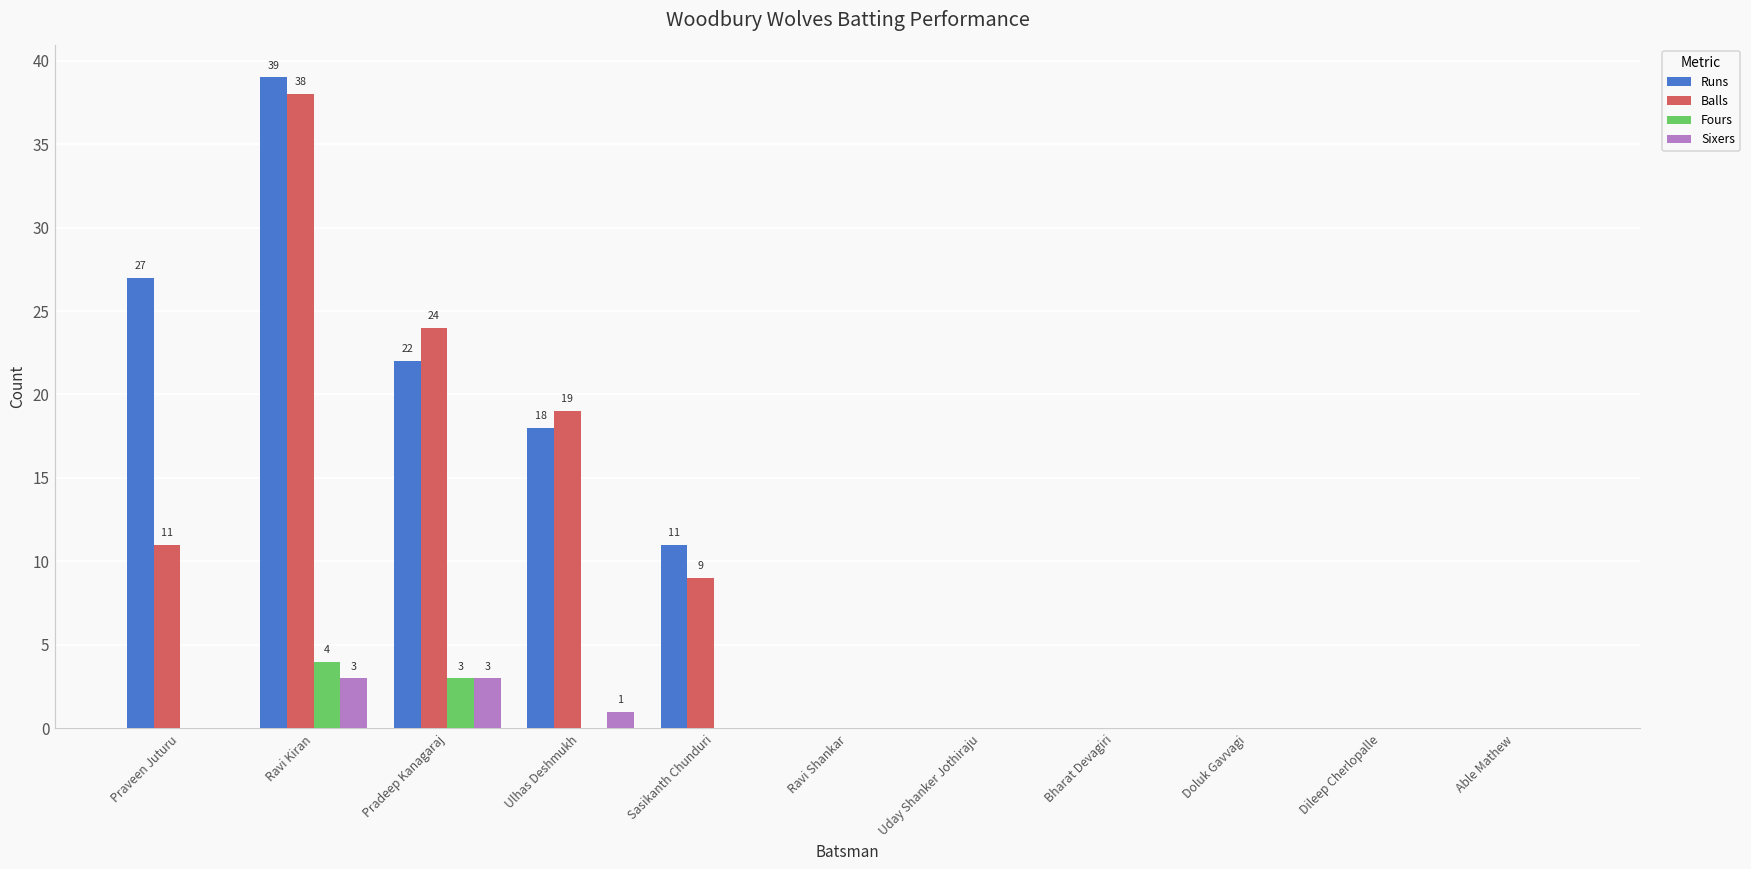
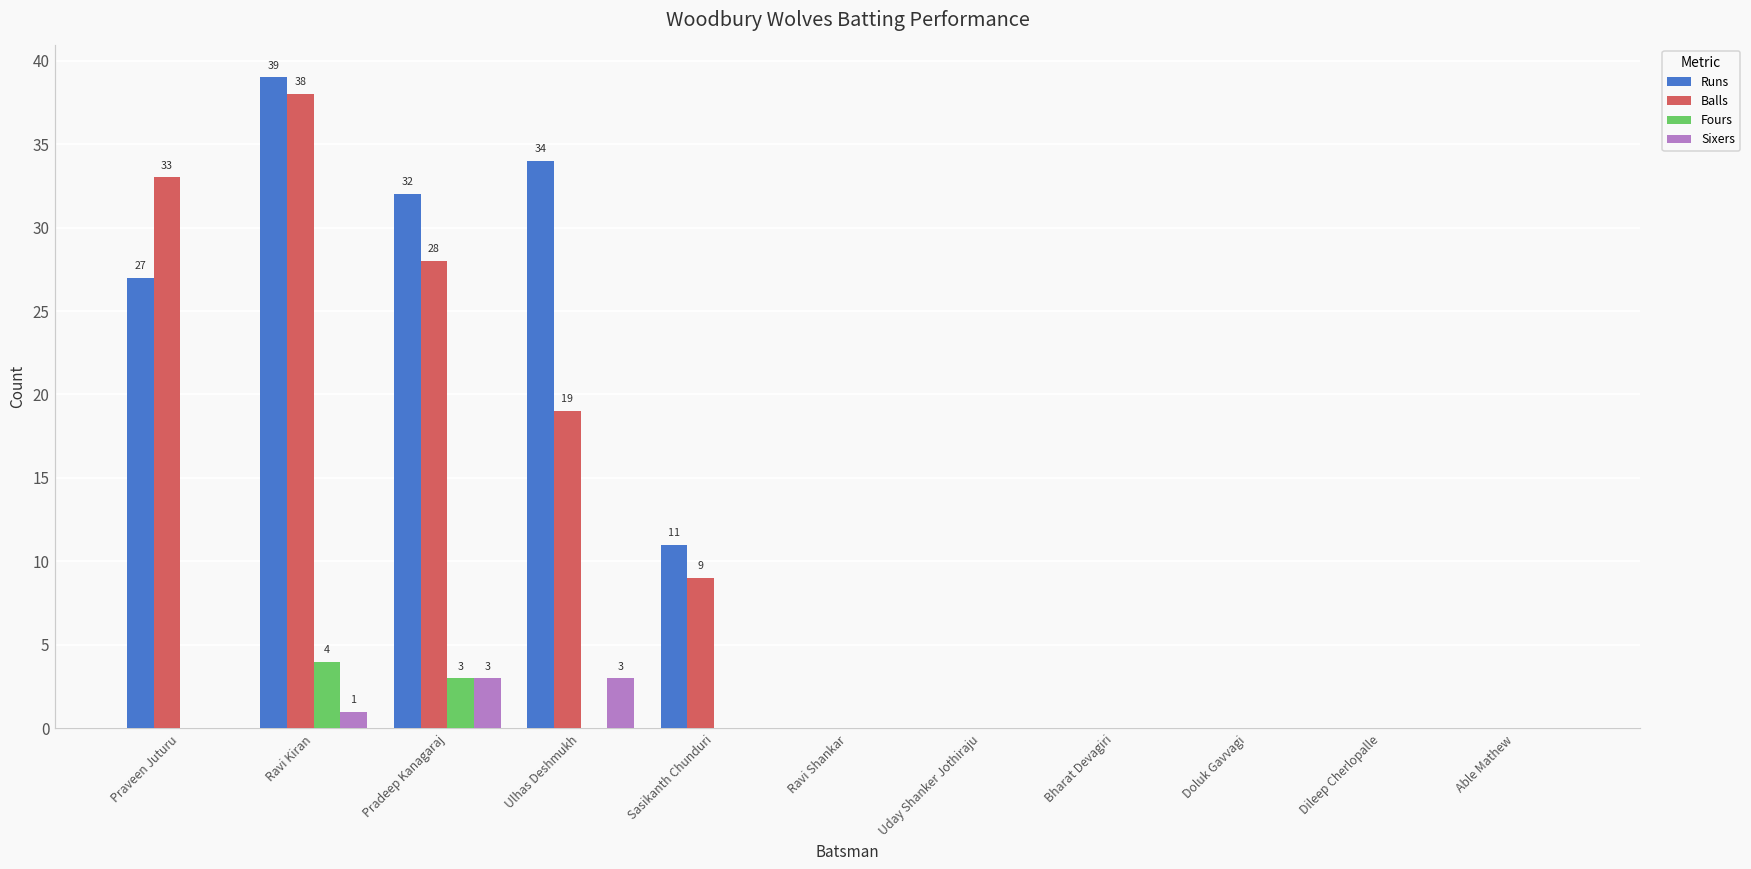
  {
    "Runs": {
      "Praveen Juturu": 27,
      "Ravi Kiran": 39,
-     "Pradeep Kanagaraj": 22,
-     "Ulhas Deshmukh": 18,
+     "Pradeep Kanagaraj": 32,
+     "Ulhas Deshmukh": 34,
      "Sasikanth Chunduri": 11
    },
    "Balls": {
-     "Praveen Juturu": 11,
+     "Praveen Juturu": 33,
      "Ravi Kiran": 38,
-     "Pradeep Kanagaraj": 24,
+     "Pradeep Kanagaraj": 28,
      "Ulhas Deshmukh": 19,
      "Sasikanth Chunduri": 9
    },
    "Fours": {
      "Ravi Kiran": 4,
      "Pradeep Kanagaraj": 3
    },
    "Sixers": {
-     "Ravi Kiran": 3,
+     "Ravi Kiran": 1,
      "Pradeep Kanagaraj": 3,
-     "Ulhas Deshmukh": 1
+     "Ulhas Deshmukh": 3
    }
  }
